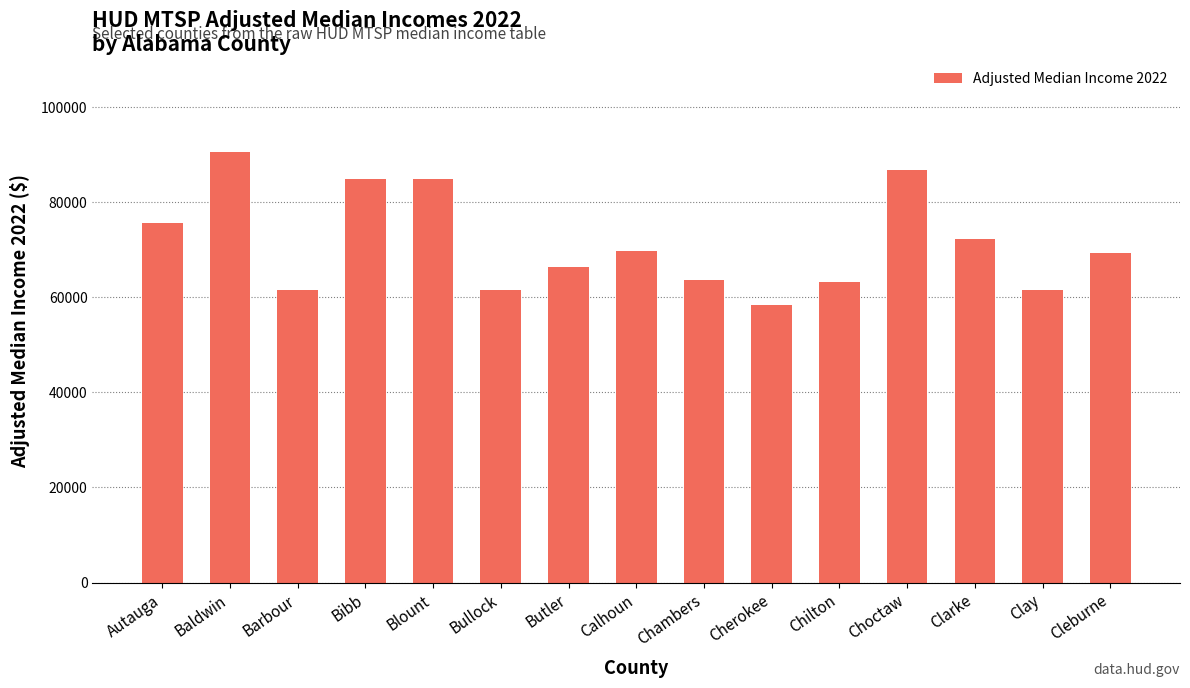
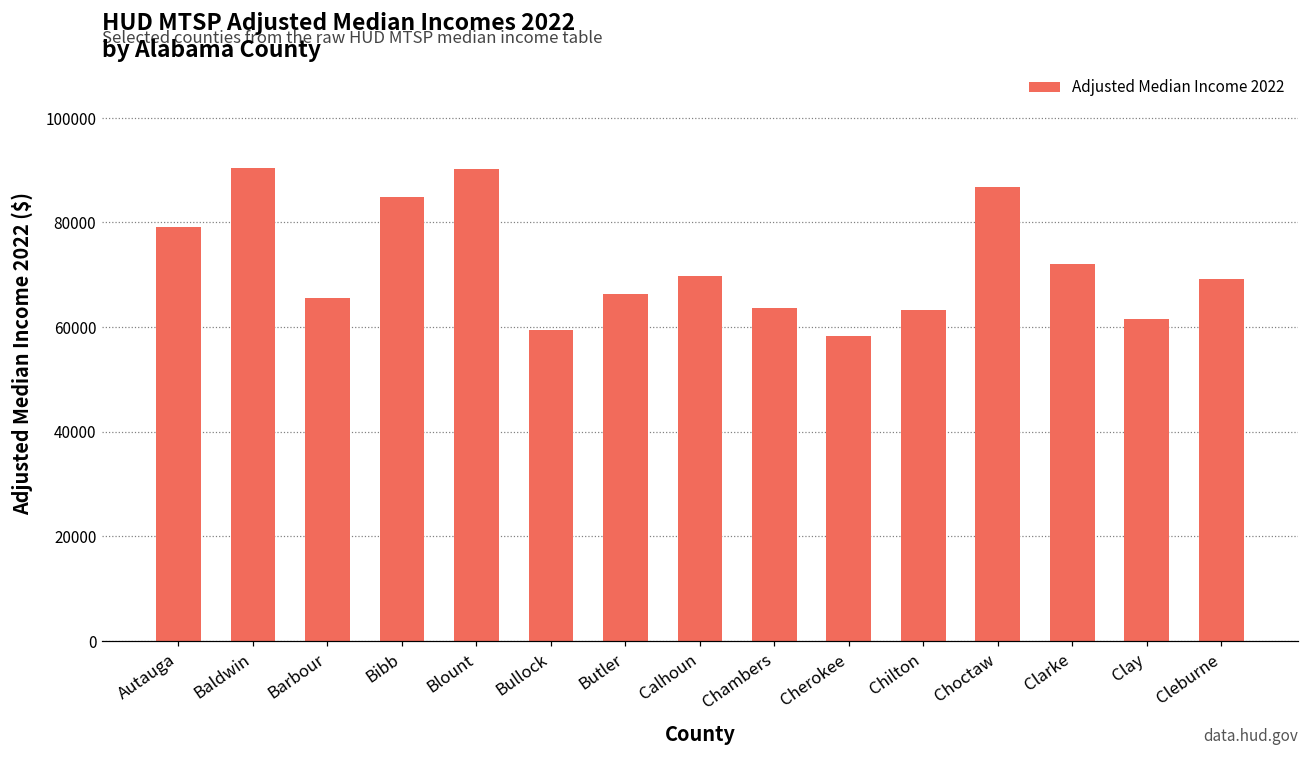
  {
-   "Autauga": 76000,
+   "Autauga": 79000,
    "Baldwin": 91000,
-   "Barbour": 62000,
+   "Barbour": 66000,
    "Bibb": 85000,
-   "Blount": 85000,
-   "Bullock": 62000,
+   "Blount": 90000,
+   "Bullock": 60000,
    "Butler": 66000,
    "Calhoun": 70000,
    "Chambers": 64000,
    "Cherokee": 58000,
    "Chilton": 63000,
    "Choctaw": 87000,
    "Clarke": 72000,
    "Clay": 62000,
    "Cleburne": 69000
  }
